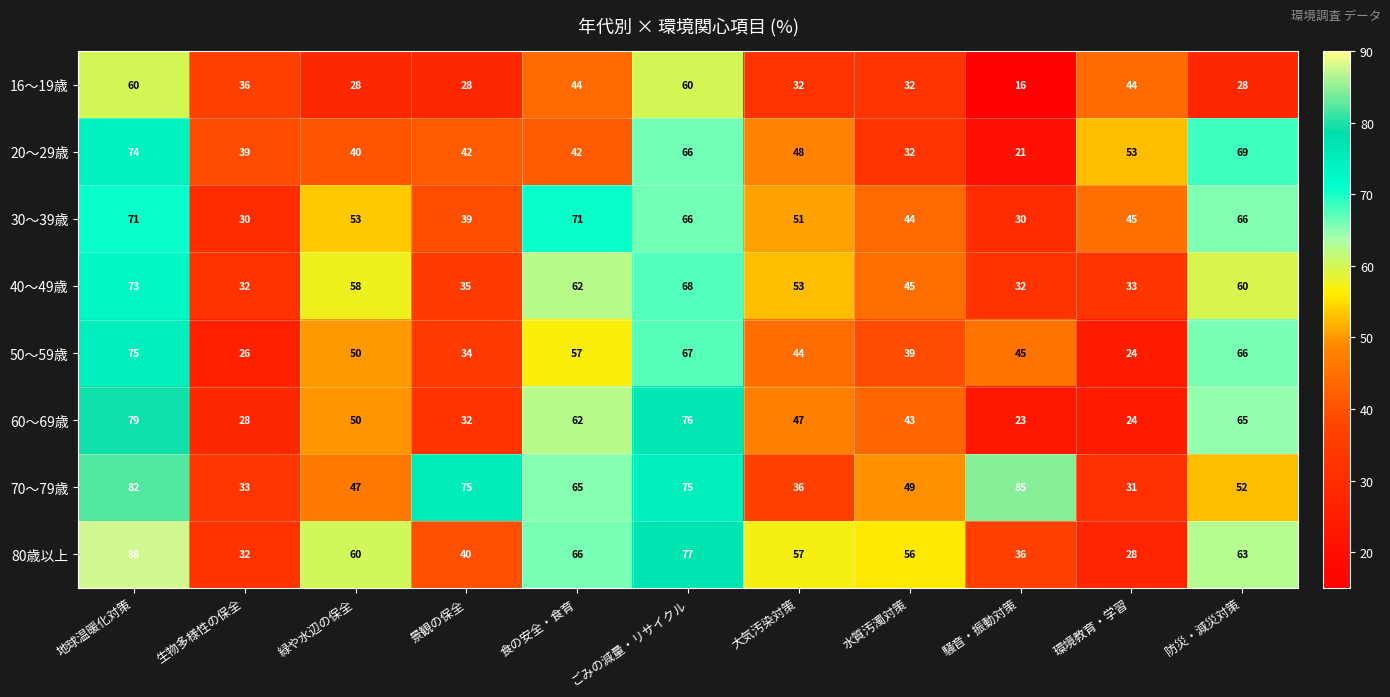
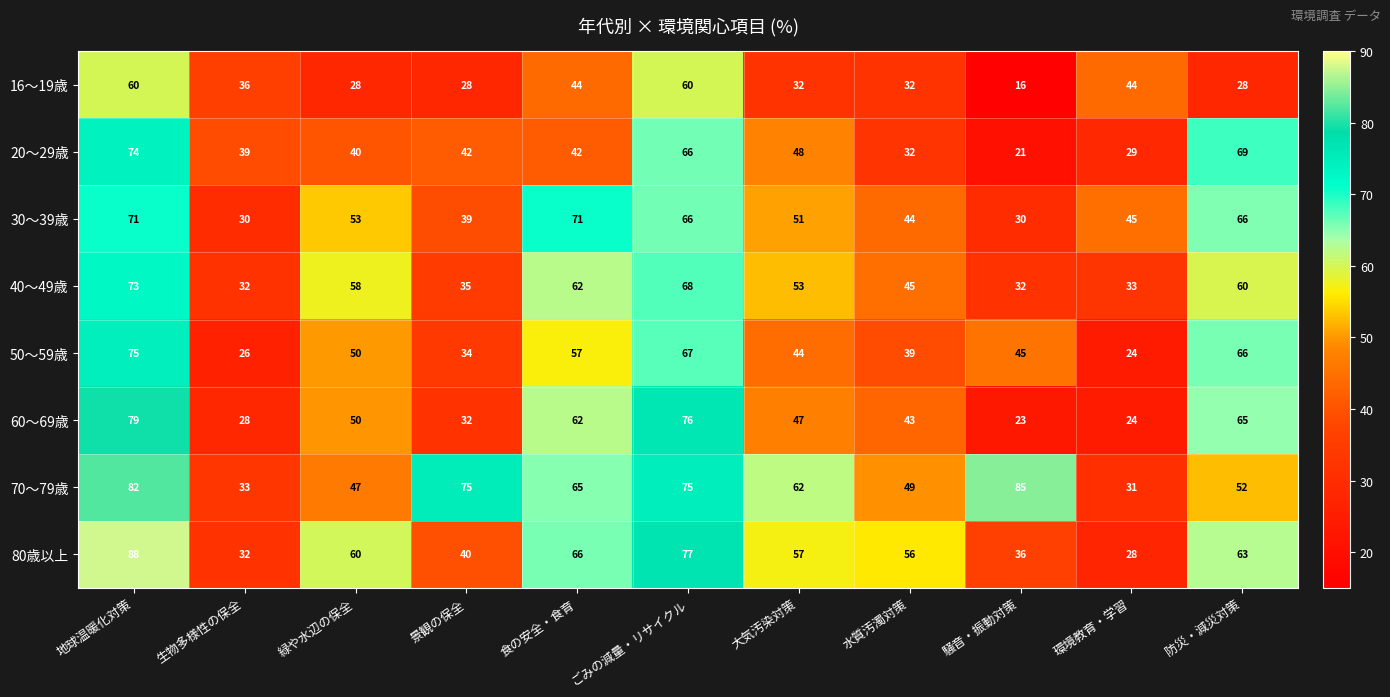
  {
    "16～19歳": {
      "地球温暖化対策": 60,
      "生物多様性の保全": 36,
      "緑や水辺の保全": 28,
      "景観の保全": 28,
      "食の安全・食育": 44,
      "ごみの減量・リサイクル": 60,
      "大気汚染対策": 32,
      "水質汚濁対策": 32,
      "騒音・振動対策": 16,
      "環境教育・学習": 44,
      "防災・減災対策": 28
    },
    "20～29歳": {
      "地球温暖化対策": 74,
      "生物多様性の保全": 39,
      "緑や水辺の保全": 40,
      "景観の保全": 42,
      "食の安全・食育": 42,
      "ごみの減量・リサイクル": 66,
      "大気汚染対策": 48,
      "水質汚濁対策": 32,
      "騒音・振動対策": 21,
-     "環境教育・学習": 53,
+     "環境教育・学習": 29,
      "防災・減災対策": 69
    },
    "30～39歳": {
      "地球温暖化対策": 71,
      "生物多様性の保全": 30,
      "緑や水辺の保全": 53,
      "景観の保全": 39,
      "食の安全・食育": 71,
      "ごみの減量・リサイクル": 66,
      "大気汚染対策": 51,
      "水質汚濁対策": 44,
      "騒音・振動対策": 30,
      "環境教育・学習": 45,
      "防災・減災対策": 66
    },
    "40～49歳": {
      "地球温暖化対策": 73,
      "生物多様性の保全": 32,
      "緑や水辺の保全": 58,
      "景観の保全": 35,
      "食の安全・食育": 62,
      "ごみの減量・リサイクル": 68,
      "大気汚染対策": 53,
      "水質汚濁対策": 45,
      "騒音・振動対策": 32,
      "環境教育・学習": 33,
      "防災・減災対策": 60
    },
    "50～59歳": {
      "地球温暖化対策": 75,
      "生物多様性の保全": 26,
      "緑や水辺の保全": 50,
      "景観の保全": 34,
      "食の安全・食育": 57,
      "ごみの減量・リサイクル": 67,
      "大気汚染対策": 44,
      "水質汚濁対策": 39,
      "騒音・振動対策": 45,
      "環境教育・学習": 24,
      "防災・減災対策": 66
    },
    "60～69歳": {
      "地球温暖化対策": 79,
      "生物多様性の保全": 28,
      "緑や水辺の保全": 50,
      "景観の保全": 32,
      "食の安全・食育": 62,
      "ごみの減量・リサイクル": 76,
      "大気汚染対策": 47,
      "水質汚濁対策": 43,
      "騒音・振動対策": 23,
      "環境教育・学習": 24,
      "防災・減災対策": 65
    },
    "70～79歳": {
      "地球温暖化対策": 82,
      "生物多様性の保全": 33,
      "緑や水辺の保全": 47,
      "景観の保全": 75,
      "食の安全・食育": 65,
      "ごみの減量・リサイクル": 75,
-     "大気汚染対策": 36,
+     "大気汚染対策": 62,
      "水質汚濁対策": 49,
      "騒音・振動対策": 85,
      "環境教育・学習": 31,
      "防災・減災対策": 52
    },
    "80歳以上": {
      "地球温暖化対策": 88,
      "生物多様性の保全": 32,
      "緑や水辺の保全": 60,
      "景観の保全": 40,
      "食の安全・食育": 66,
      "ごみの減量・リサイクル": 77,
      "大気汚染対策": 57,
      "水質汚濁対策": 56,
      "騒音・振動対策": 36,
      "環境教育・学習": 28,
      "防災・減災対策": 63
    }
  }
